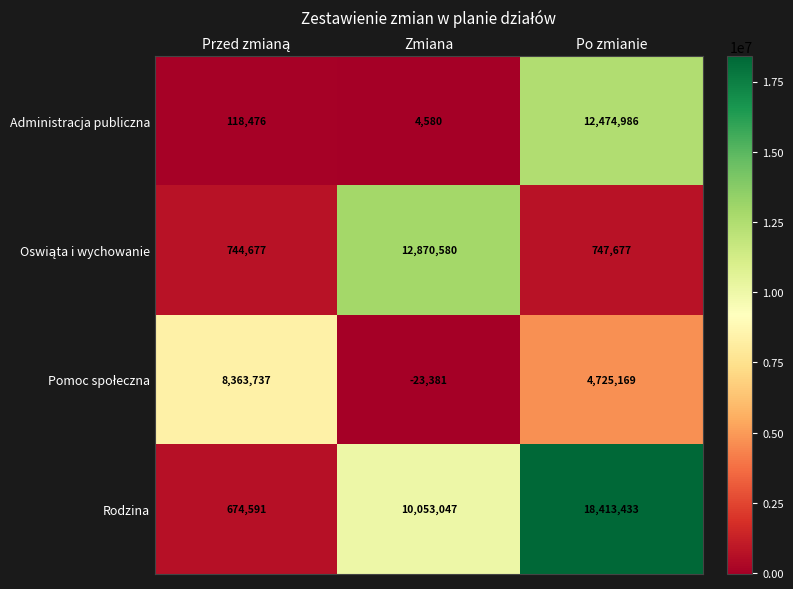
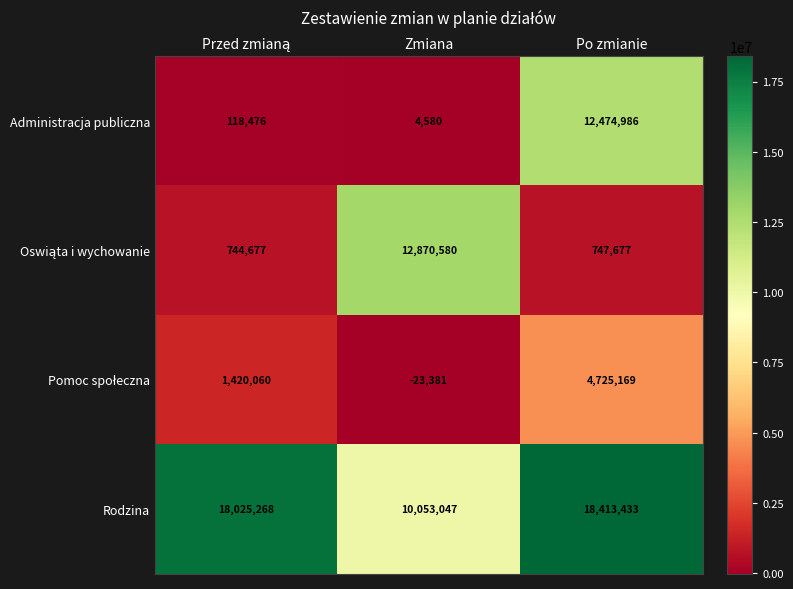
  {
    "Administracja publiczna": {
      "Przed zmianą": "118,476",
      "Zmiana": "4,580",
      "Po zmianie": "12,474,986"
    },
    "Oswiąta i wychowanie": {
      "Przed zmianą": "744,677",
      "Zmiana": "12,870,580",
      "Po zmianie": "747,677"
    },
    "Pomoc społeczna": {
-     "Przed zmianą": "8,363,737",
+     "Przed zmianą": "1,420,060",
      "Zmiana": "-23,381",
      "Po zmianie": "4,725,169"
    },
    "Rodzina": {
-     "Przed zmianą": "674,591",
+     "Przed zmianą": "18,025,268",
      "Zmiana": "10,053,047",
      "Po zmianie": "18,413,433"
    }
  }
